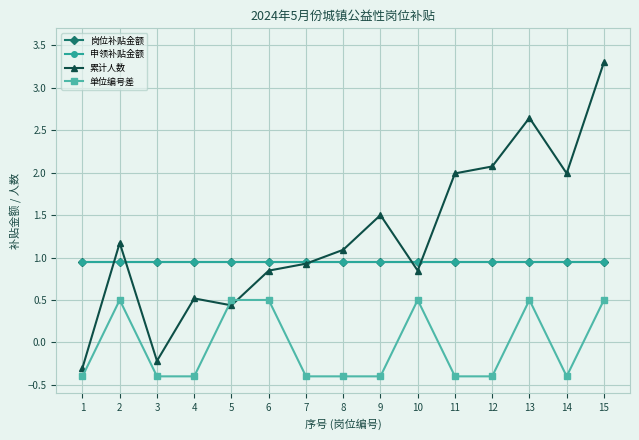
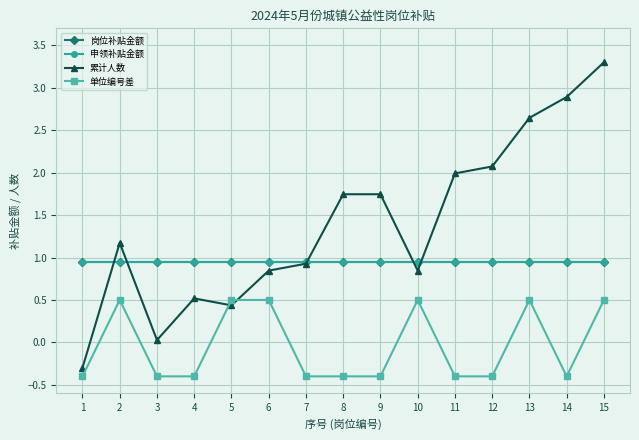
  {
    "累计人数": {
      "1": -0.3,
      "2": 1.2,
-     "3": -0.2,
+     "3": 0.0,
      "4": 0.5,
      "5": 0.4,
      "6": 0.8,
-     "8": 1.1,
-     "9": 1.5,
+     "8": 1.7,
+     "9": 1.7,
      "10": 0.8,
      "11": 2.0,
      "12": 2.1,
      "13": 2.6,
-     "14": 2.0,
+     "14": 2.9,
      "15": 3.3
    }
  }
